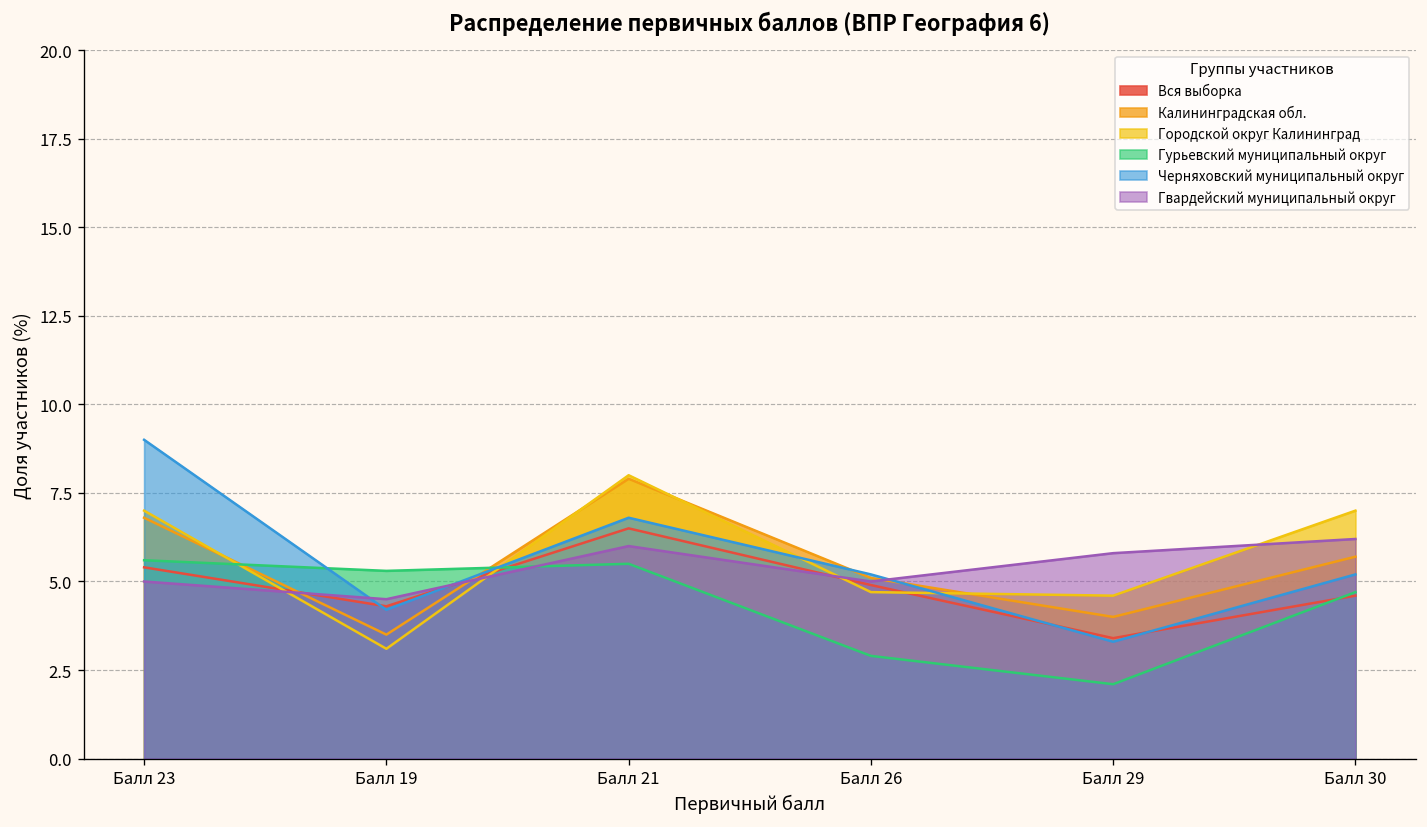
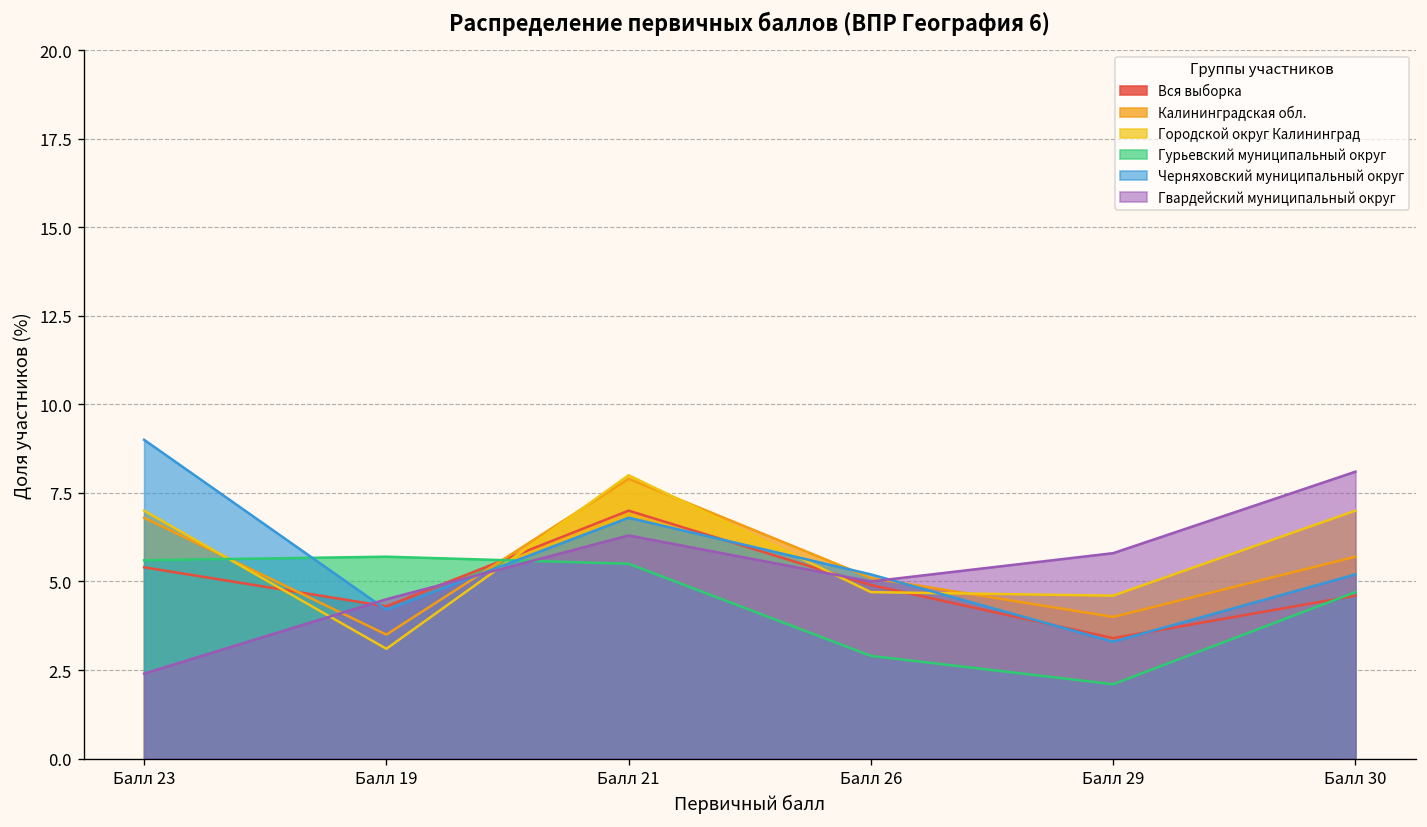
  {
    "Вся выборка": {
      "Балл 23": 5.4,
      "Балл 19": 4.3,
-     "Балл 21": 6.5,
+     "Балл 21": 7.0,
      "Балл 26": 4.9,
      "Балл 29": 3.4,
      "Балл 30": 4.6
    },
    "Гурьевский муниципальный округ": {
      "Балл 23": 5.6,
-     "Балл 19": 5.3,
+     "Балл 19": 5.7,
      "Балл 21": 5.5,
      "Балл 26": 2.9,
      "Балл 29": 2.1,
      "Балл 30": 4.7
    },
    "Черняховский муниципальный округ": {
      "Балл 23": 9.0,
      "Балл 19": 4.2,
      "Балл 21": 6.8,
      "Балл 26": 5.2,
      "Балл 29": 3.3,
      "Балл 30": 5.2
    },
    "Гвардейский муниципальный округ": {
-     "Балл 23": 5.0,
+     "Балл 23": 2.4,
      "Балл 19": 4.5,
-     "Балл 21": 6.0,
+     "Балл 21": 6.3,
      "Балл 26": 5.0,
      "Балл 29": 5.8,
-     "Балл 30": 6.2
+     "Балл 30": 8.1
    }
  }
